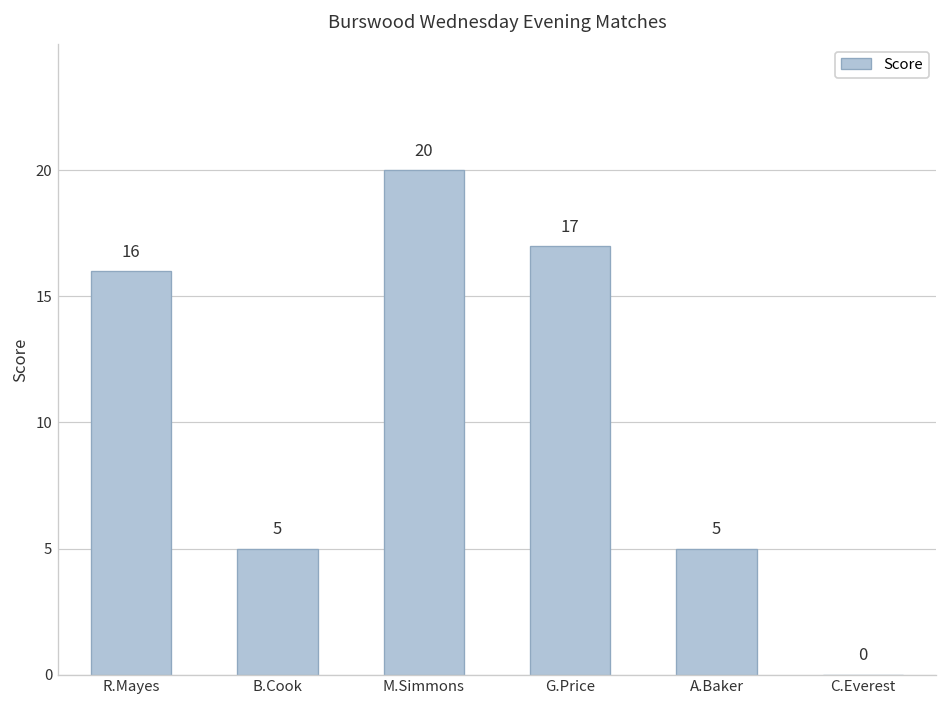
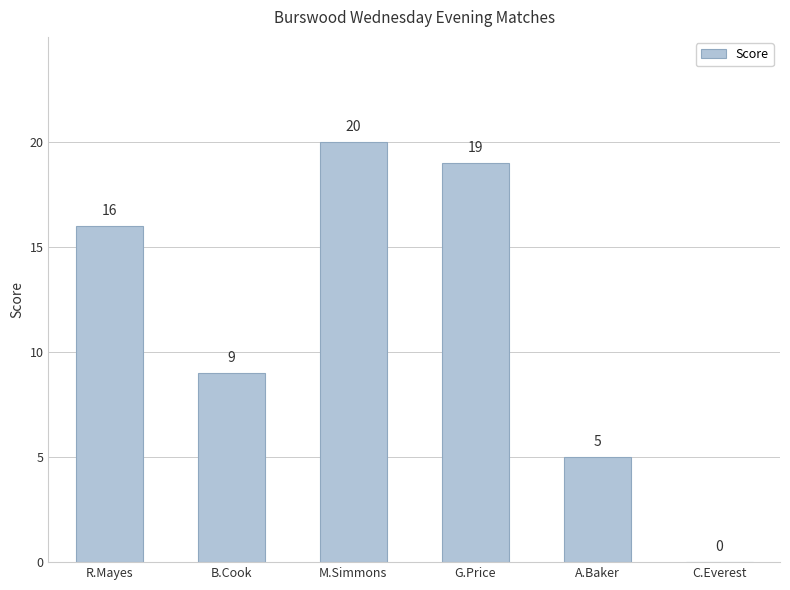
  {
    "R.Mayes": 16,
-   "B.Cook": 5,
+   "B.Cook": 9,
    "M.Simmons": 20,
-   "G.Price": 17,
+   "G.Price": 19,
    "A.Baker": 5,
    "C.Everest": 0
  }
